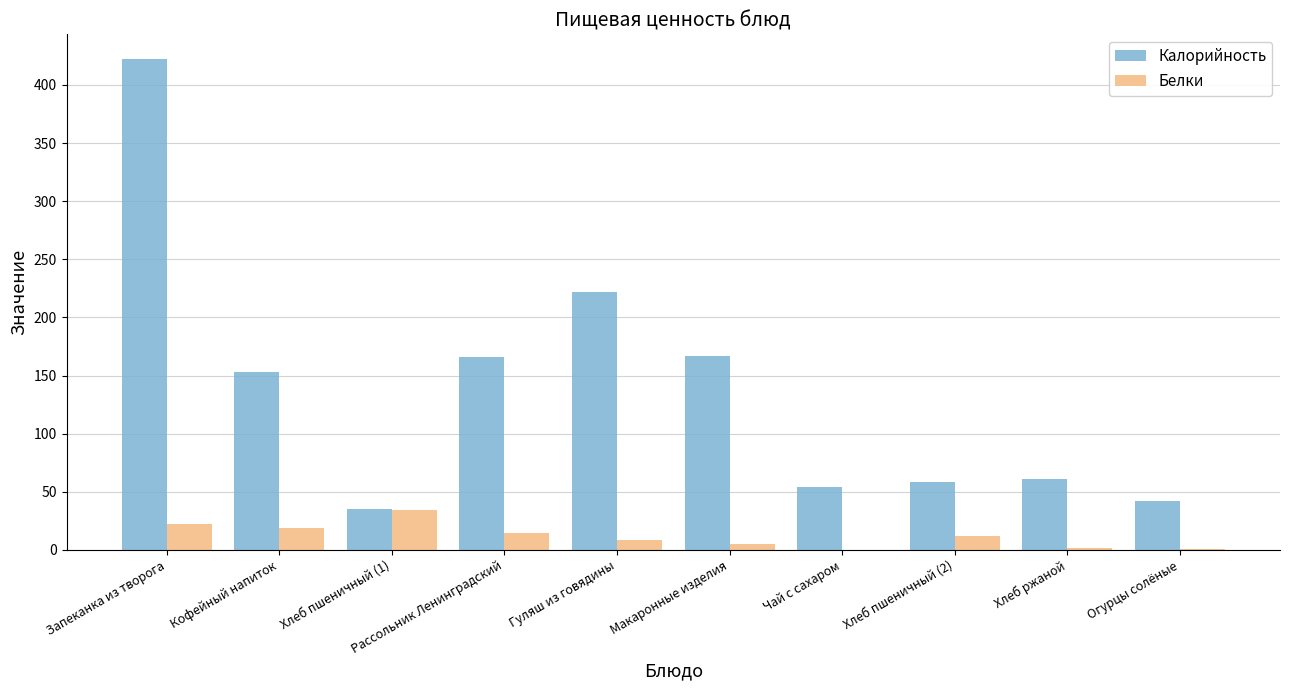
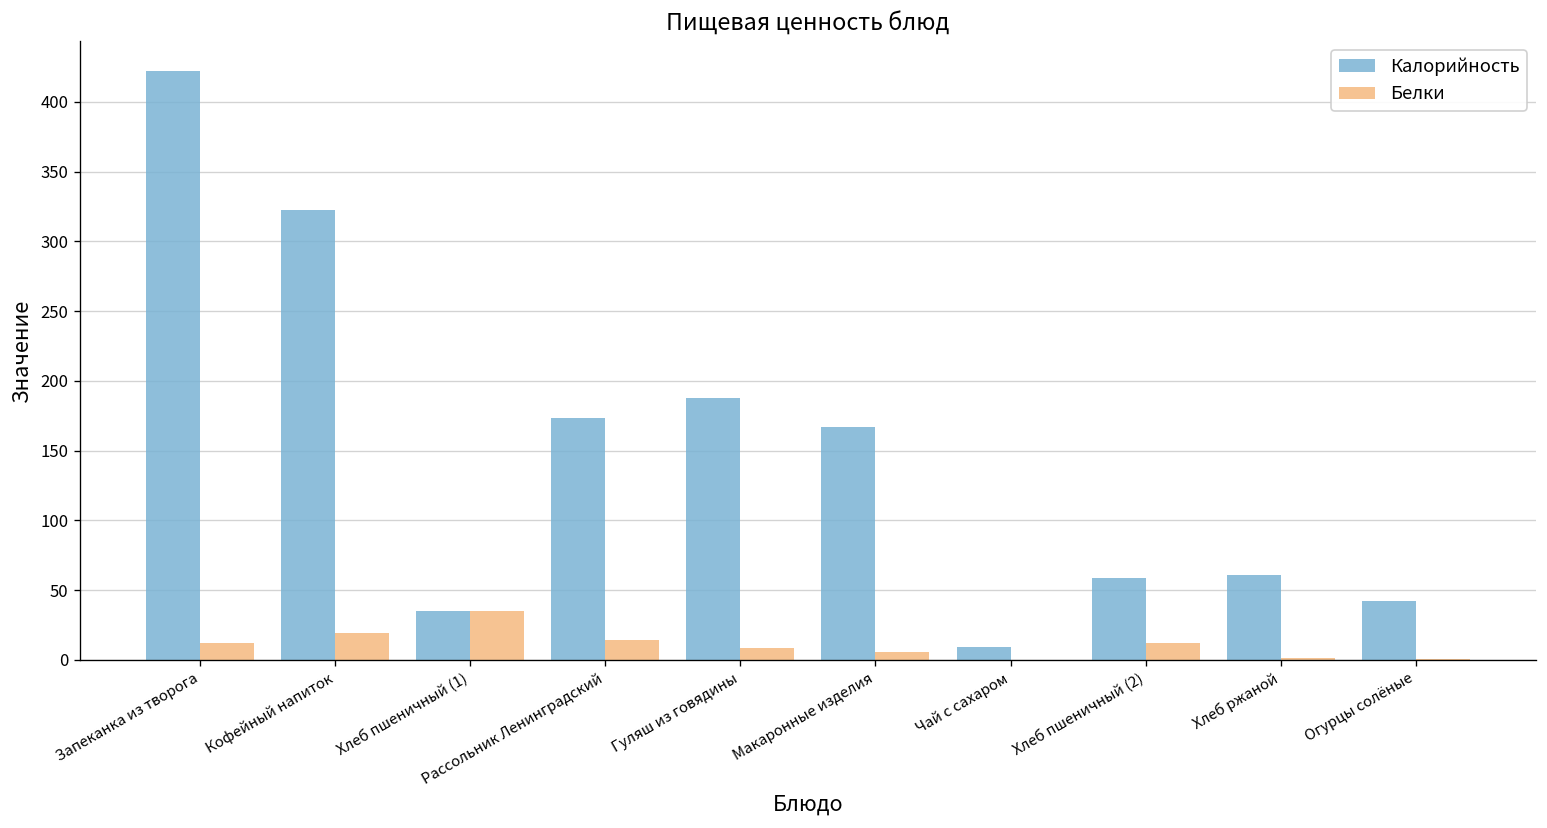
  {
    "Калорийность": {
      "Запеканка из творога": 422,
-     "Кофейный напиток": 153,
+     "Кофейный напиток": 323,
      "Хлеб пшеничный (1)": 35,
-     "Рассольник Ленинградский": 166,
-     "Гуляш из говядины": 222,
+     "Рассольник Ленинградский": 174,
+     "Гуляш из говядины": 188,
      "Макаронные изделия": 167,
-     "Чай с сахаром": 54,
+     "Чай с сахаром": 9,
      "Хлеб пшеничный (2)": 59,
      "Хлеб ржаной": 61,
      "Огурцы солёные": 42
    },
    "Белки": {
-     "Запеканка из творога": 22,
+     "Запеканка из творога": 12,
      "Кофейный напиток": 19,
      "Хлеб пшеничный (1)": 35,
      "Рассольник Ленинградский": 14,
      "Гуляш из говядины": 9,
      "Макаронные изделия": 5,
      "Хлеб пшеничный (2)": 12
    }
  }
